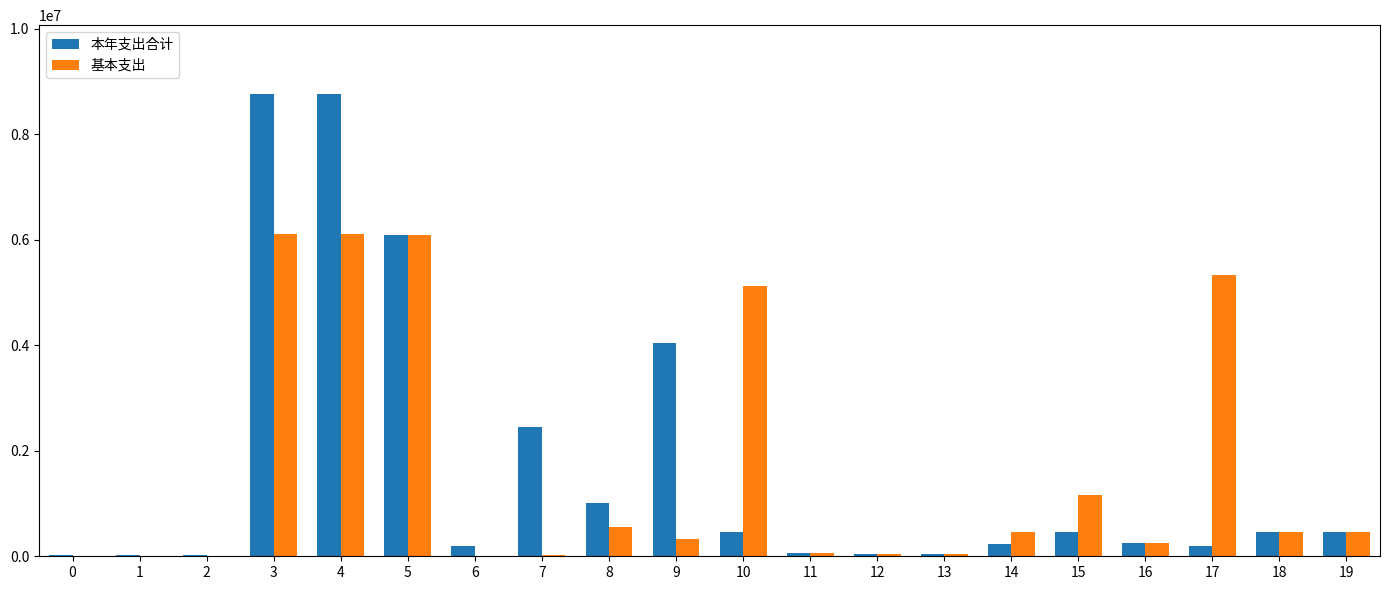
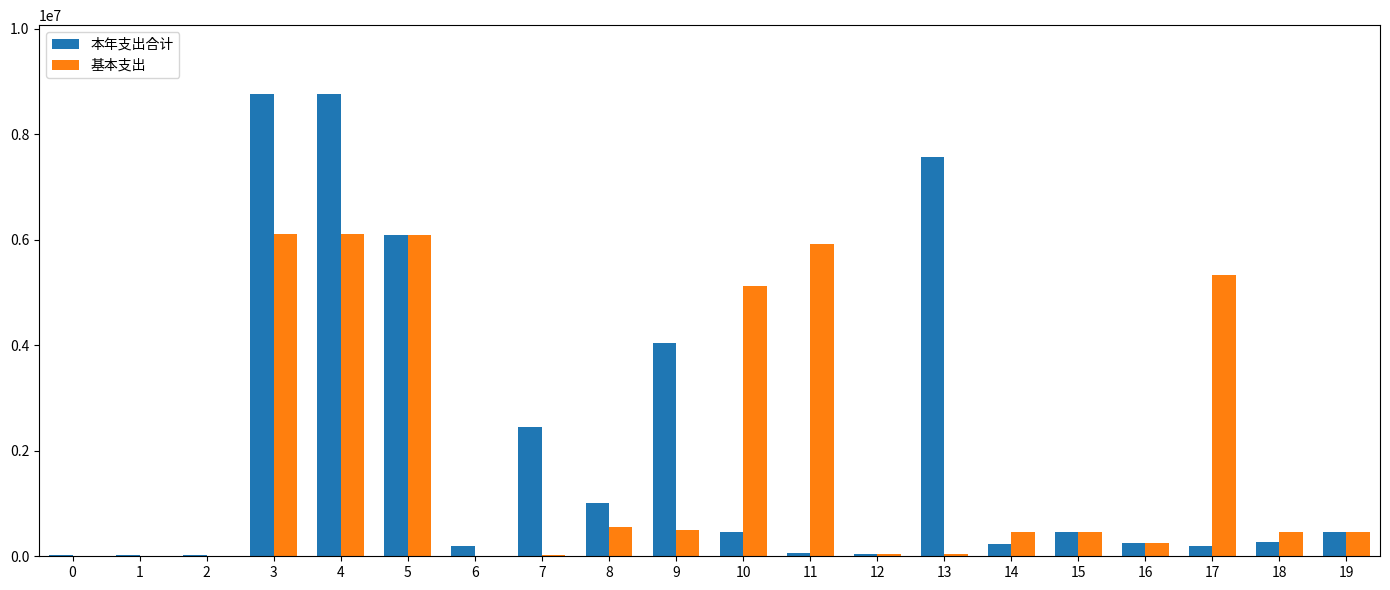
  {
    "本年支出合计": {
      "3": 8800000,
      "4": 8800000,
      "5": 6100000,
      "6": 200000,
      "7": 2500000,
      "8": 1000000,
      "9": 4000000,
      "10": 500000,
      "11": 100000,
-     "13": 0,
+     "13": 7600000,
      "14": 200000,
      "15": 500000,
      "16": 200000,
      "17": 200000,
-     "18": 500000,
+     "18": 300000,
      "19": 500000
    },
    "基本支出": {
      "0": 0,
      "1": 0,
      "2": 0,
      "3": 6100000,
      "4": 6100000,
      "5": 6100000,
      "6": 0,
      "8": 600000,
-     "9": 300000,
+     "9": 500000,
      "10": 5100000,
-     "11": 100000,
+     "11": 5900000,
      "14": 500000,
-     "15": 1200000,
+     "15": 500000,
      "16": 200000,
      "17": 5300000,
      "18": 500000,
      "19": 500000
    }
  }
